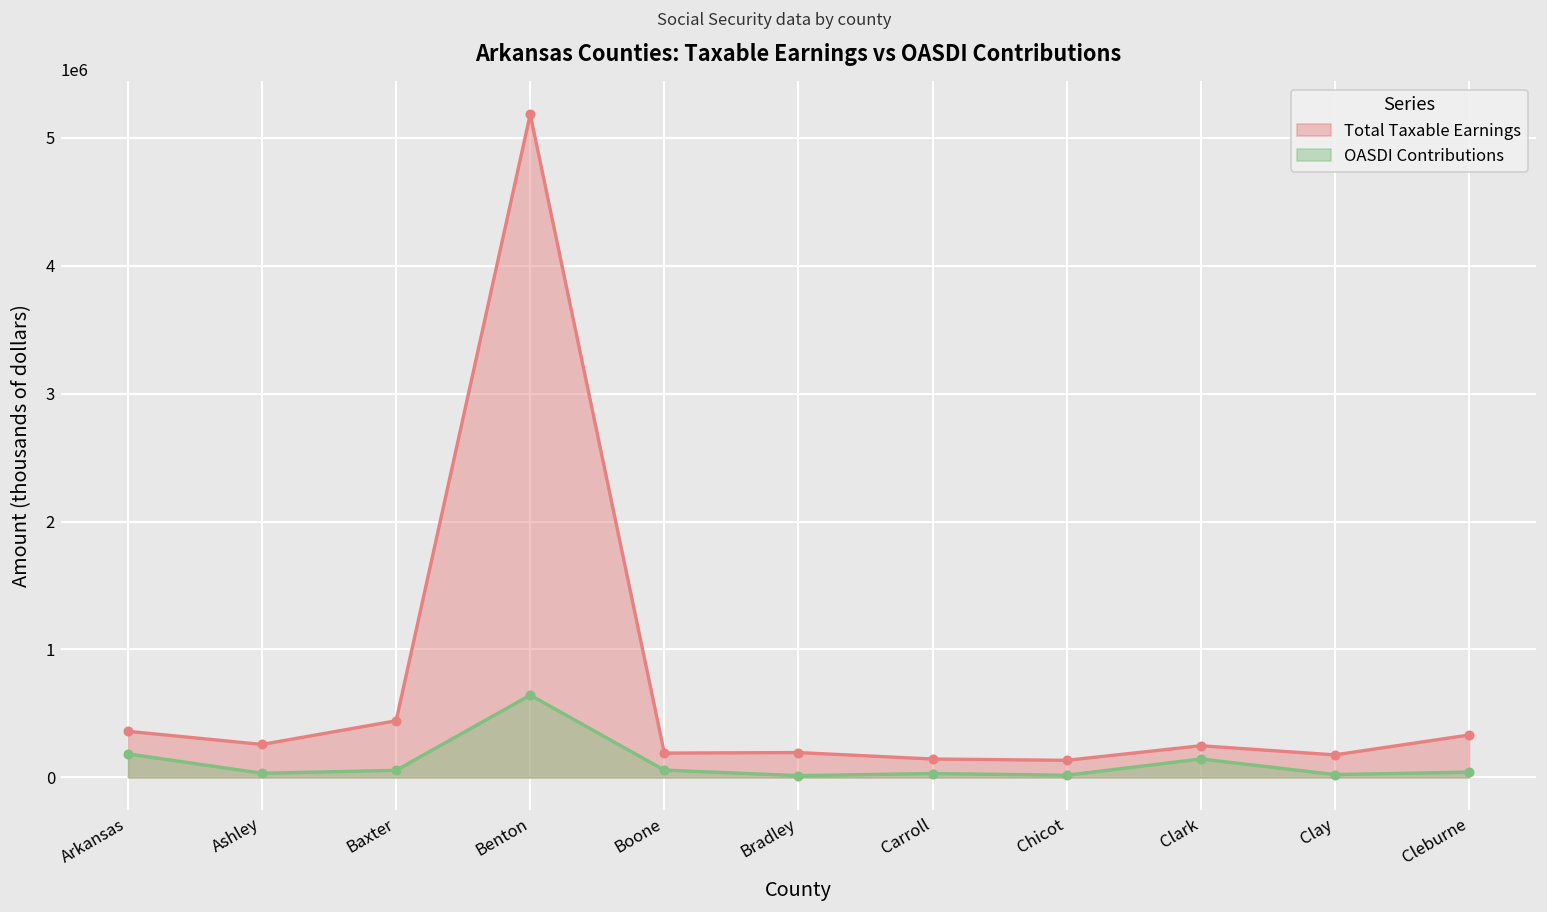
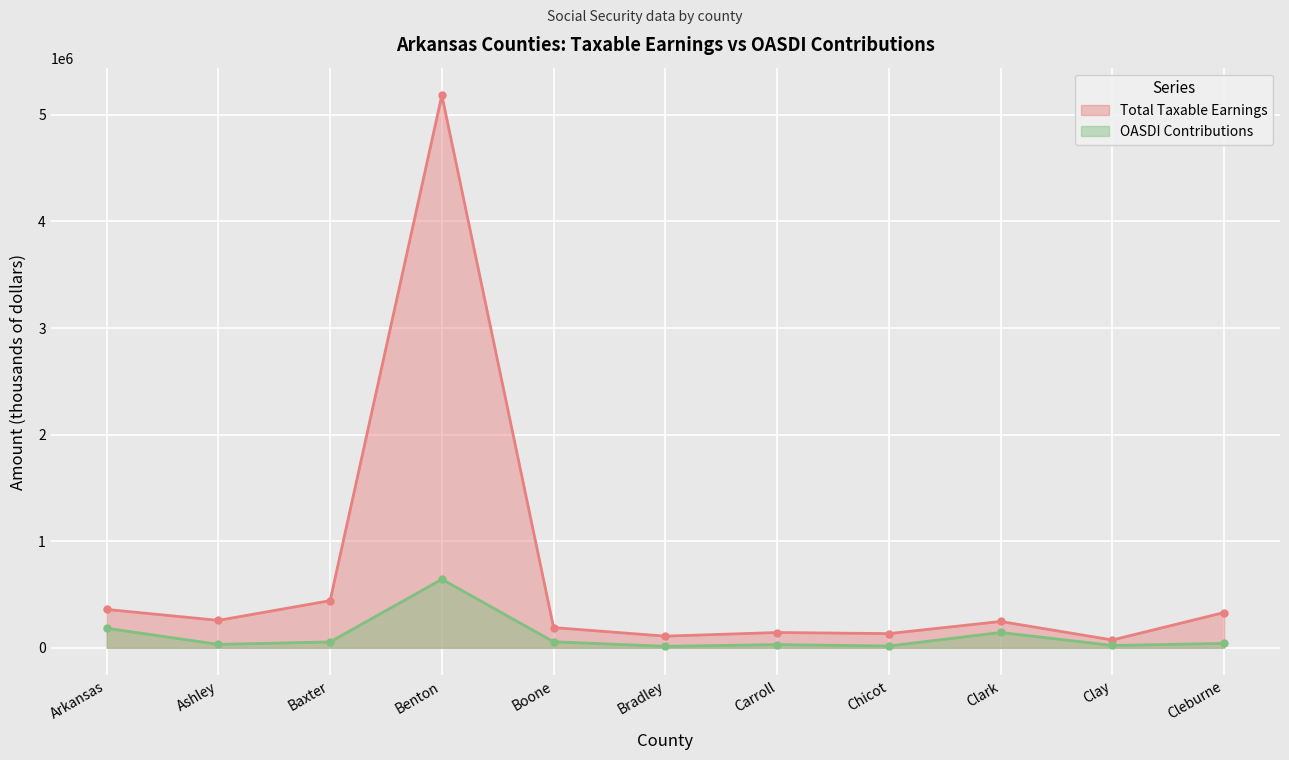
  {
    "Total Taxable Earnings": {
      "Arkansas": 360000,
      "Ashley": 260000,
      "Baxter": 440000,
      "Benton": 5180000,
      "Boone": 190000,
-     "Bradley": 190000,
+     "Bradley": 110000,
      "Carroll": 140000,
      "Chicot": 130000,
      "Clark": 250000,
-     "Clay": 180000,
+     "Clay": 70000,
      "Cleburne": 330000
    },
    "OASDI Contributions": {
      "Arkansas": 180000,
      "Ashley": 30000,
      "Baxter": 50000,
      "Benton": 640000,
      "Boone": 60000,
      "Bradley": 10000,
      "Carroll": 30000,
      "Chicot": 20000,
      "Clark": 140000,
      "Clay": 20000,
      "Cleburne": 40000
    }
  }
